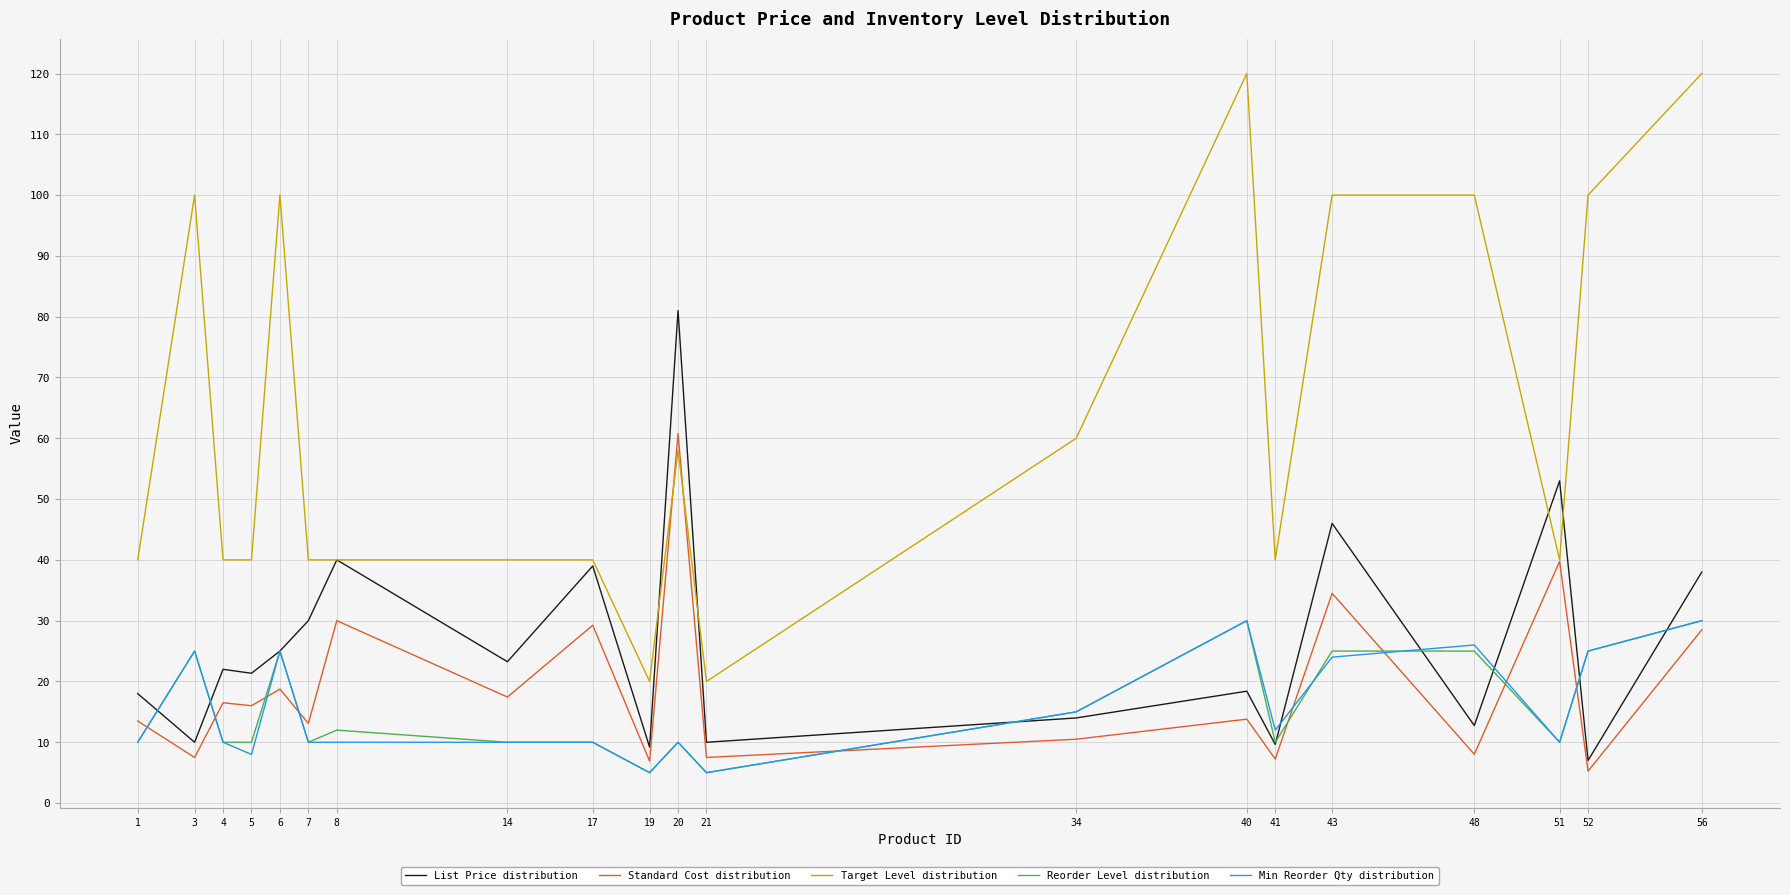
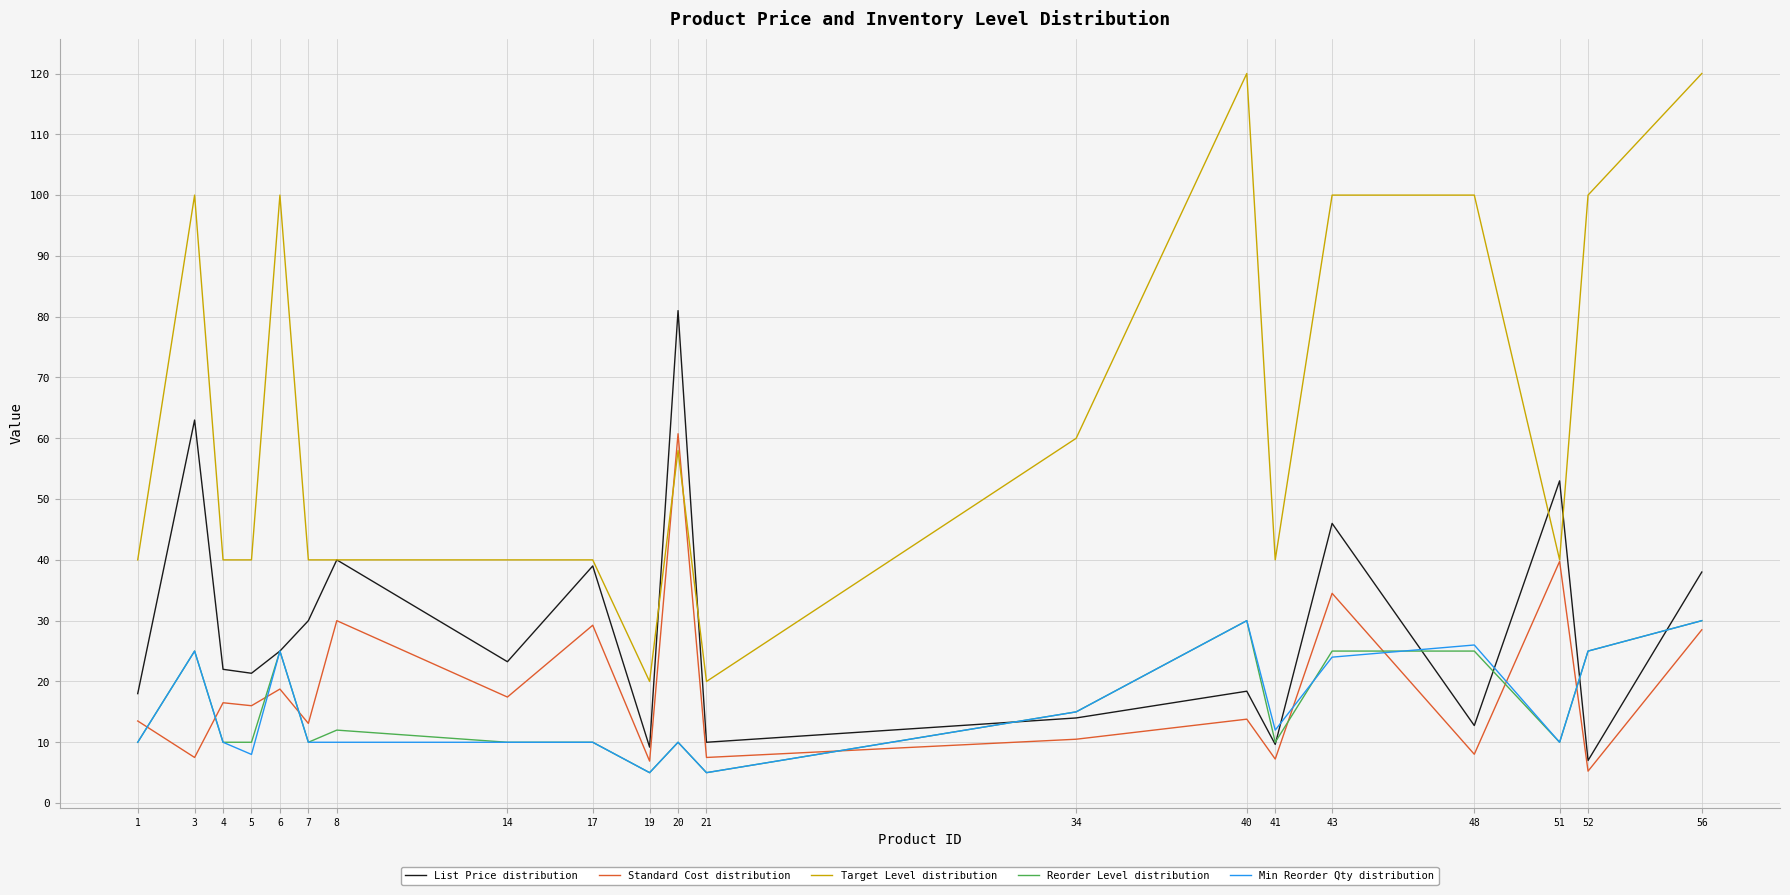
  {
    "List Price distribution": {
      "1": 18,
-     "3": 10,
+     "3": 63,
      "4": 22,
      "5": 21,
      "7": 30,
      "14": 23,
      "17": 39,
      "19": 9,
      "20": 81,
      "21": 10,
      "34": 14,
      "40": 18,
      "43": 46,
      "48": 13,
      "51": 53,
      "52": 7,
      "56": 38
    },
    "Standard Cost distribution": {
      "1": 14,
      "3": 8,
      "4": 17,
      "5": 16,
      "6": 19,
      "7": 13,
      "8": 30,
      "14": 17,
      "17": 29,
      "19": 7,
      "20": 61,
      "21": 8,
      "34": 11,
      "40": 14,
      "41": 7,
      "43": 35,
      "48": 8,
      "52": 5,
      "56": 29
    },
    "Target Level distribution": {
      "1": 40,
      "3": 100,
      "4": 40,
      "5": 40,
      "6": 100,
      "7": 40,
      "14": 40,
      "17": 40,
      "19": 20,
      "20": 58,
      "21": 20,
      "34": 60,
      "40": 120,
      "41": 40,
      "43": 100,
      "48": 100,
      "52": 100,
      "56": 120
    },
    "Reorder Level distribution": {
      "5": 10,
      "8": 12,
      "43": 25,
      "48": 25
    },
    "Min Reorder Qty distribution": {
      "5": 8,
      "8": 10,
      "41": 12,
      "43": 24,
      "48": 26
    }
  }
